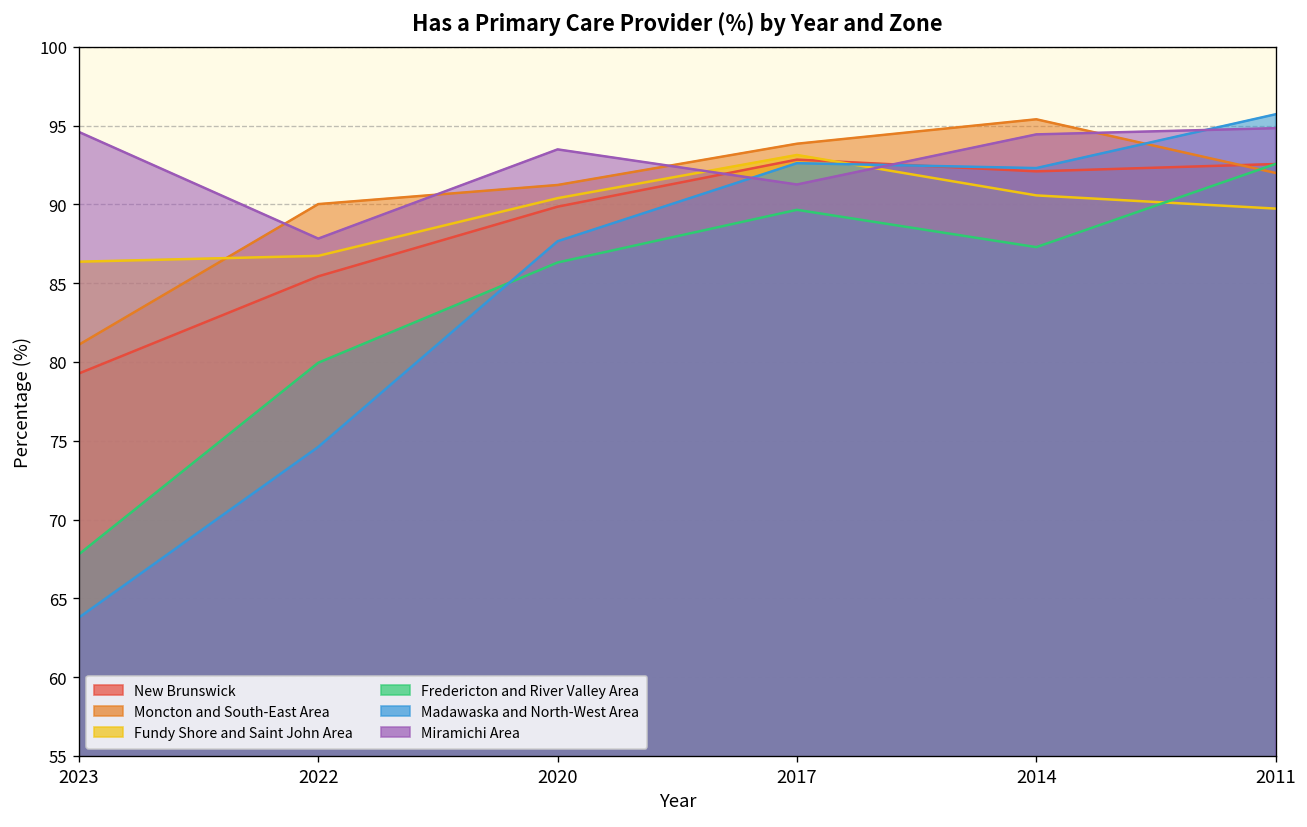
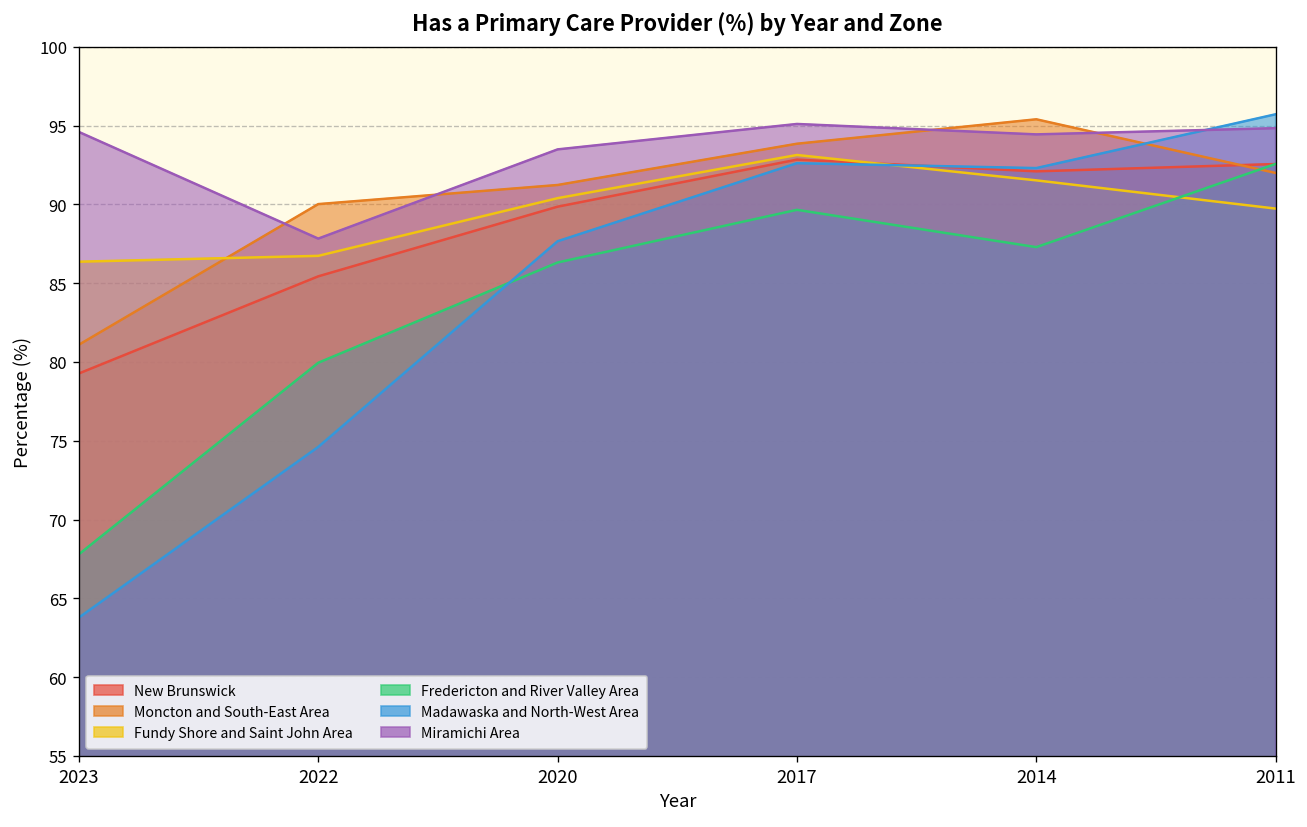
  {
    "Fundy Shore and Saint John Area": {
      "2023": 86.4,
      "2022": 86.7,
      "2020": 90.4,
      "2017": 93.1,
-     "2014": 90.6,
+     "2014": 91.5,
      "2011": 89.7
    },
    "Fredericton and River Valley Area": {
      "2023": 67.8,
      "2022": 79.9,
      "2020": 86.3,
      "2017": 89.7,
      "2014": 87.3
    },
    "Madawaska and North-West Area": {
      "2023": 63.8,
      "2022": 74.6,
      "2020": 87.7,
      "2017": 92.6,
      "2014": 92.3,
      "2011": 95.7
    },
    "Miramichi Area": {
      "2023": 94.6,
      "2022": 87.8,
      "2020": 93.5,
-     "2017": 91.3,
+     "2017": 95.1,
      "2014": 94.4,
      "2011": 94.8
    }
  }
